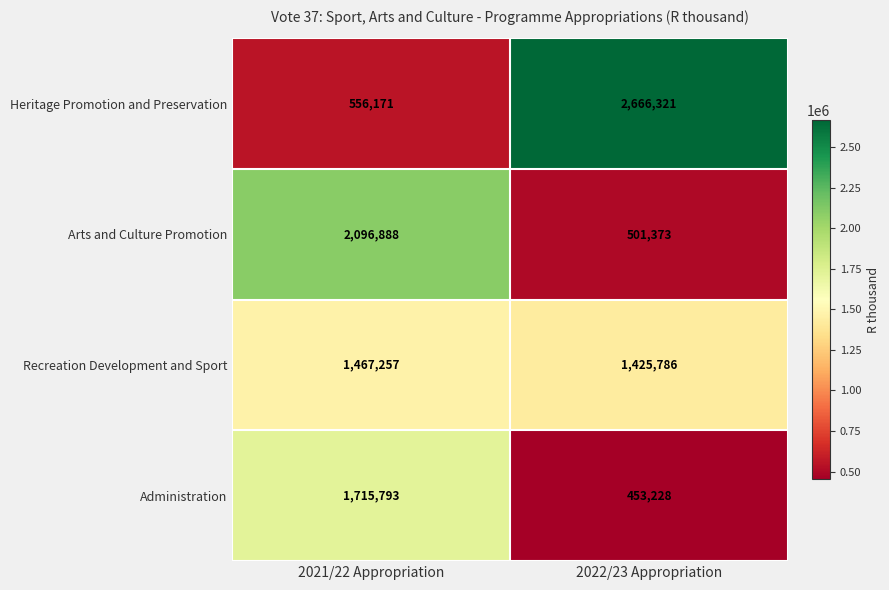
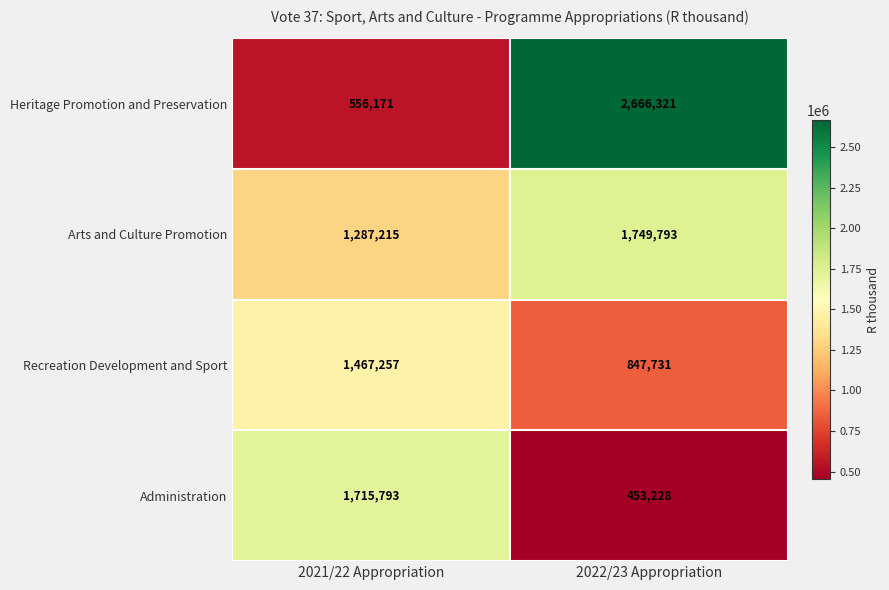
  {
    "Heritage Promotion and Preservation": {
      "2021/22 Appropriation": "556,171",
      "2022/23 Appropriation": "2,666,321"
    },
    "Arts and Culture Promotion": {
-     "2021/22 Appropriation": "2,096,888",
-     "2022/23 Appropriation": "501,373"
+     "2021/22 Appropriation": "1,287,215",
+     "2022/23 Appropriation": "1,749,793"
    },
    "Recreation Development and Sport": {
      "2021/22 Appropriation": "1,467,257",
-     "2022/23 Appropriation": "1,425,786"
+     "2022/23 Appropriation": "847,731"
    },
    "Administration": {
      "2021/22 Appropriation": "1,715,793",
      "2022/23 Appropriation": "453,228"
    }
  }
